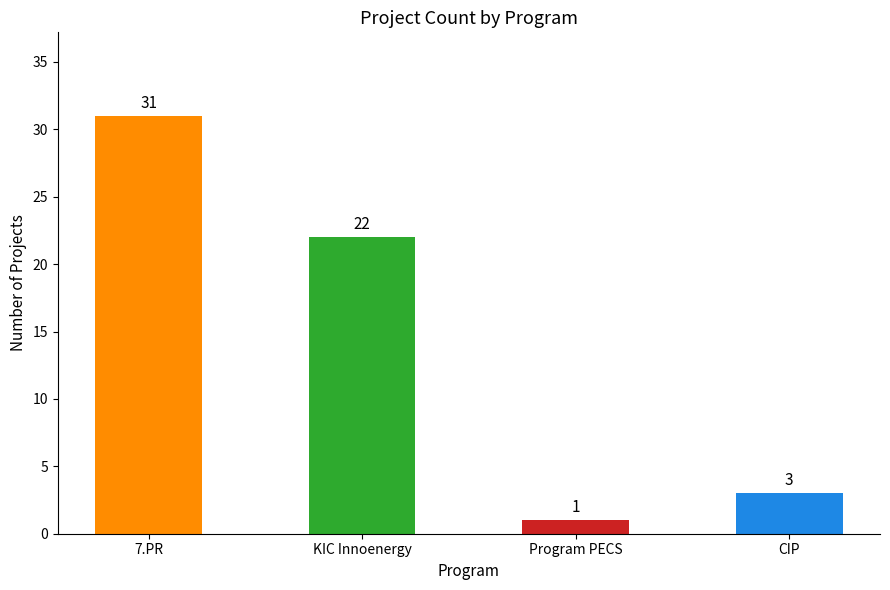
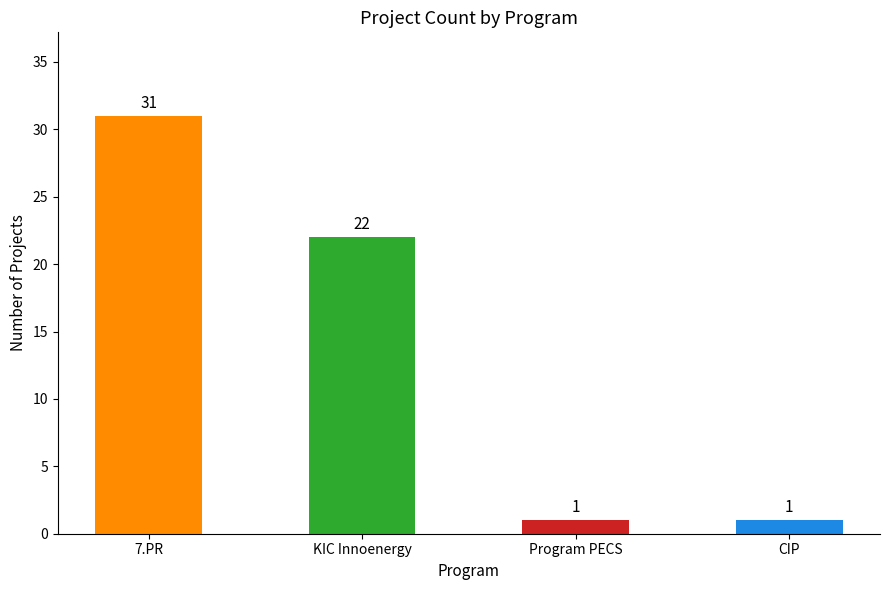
  {
    "7.PR": 31,
    "KIC Innoenergy": 22,
    "Program PECS": 1,
-   "CIP": 3
+   "CIP": 1
  }
